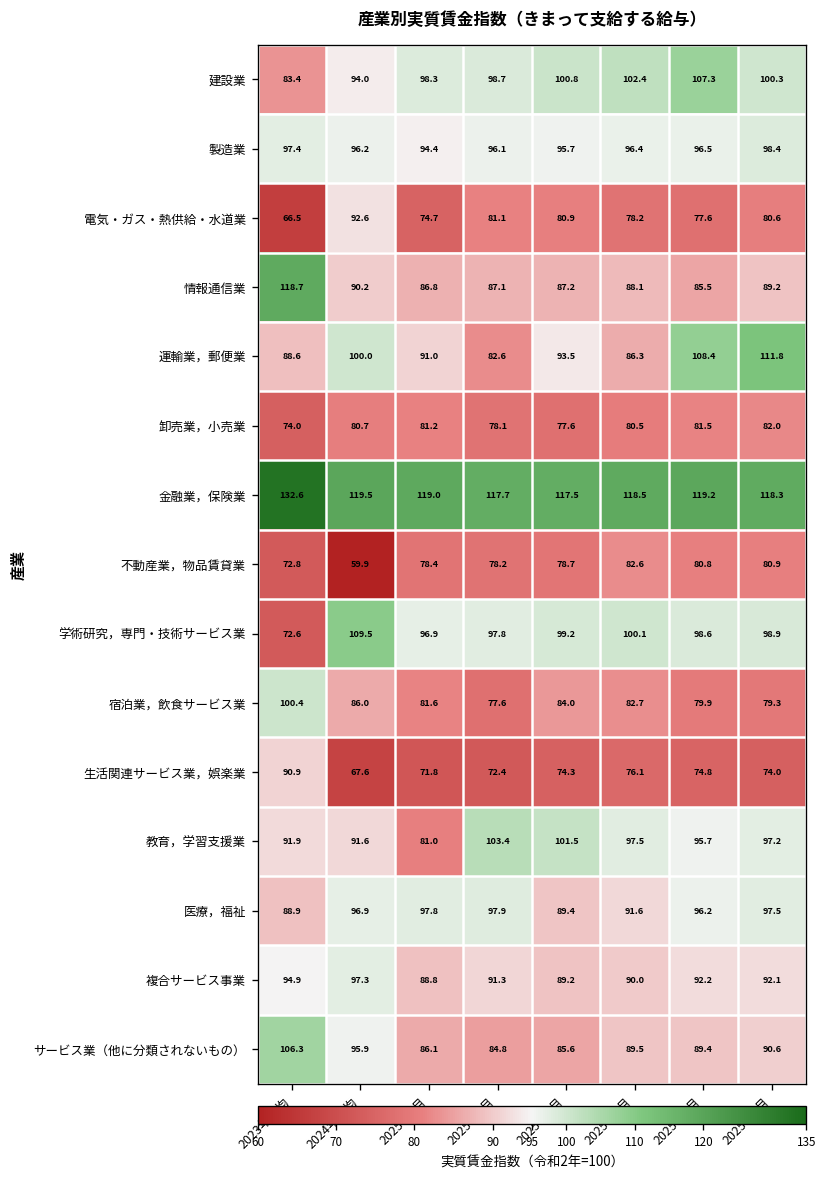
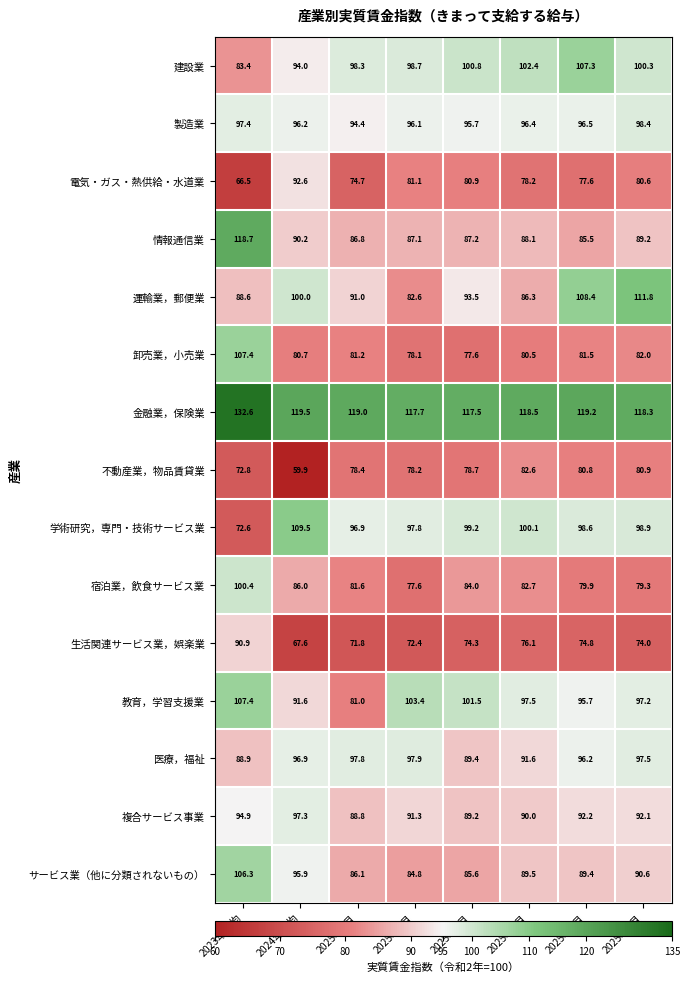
  {
    "建設業": {
      "2023年平均": 83.4
    },
    "製造業": {
      "2023年平均": 97.4
    },
    "電気・ガス・熱供給・水道業": {
      "2023年平均": 66.5
    },
    "情報通信業": {
      "2023年平均": 118.7
    },
    "運輸業，郵便業": {
      "2023年平均": 88.6
    },
    "卸売業，小売業": {
-     "2023年平均": 74.0
+     "2023年平均": 107.4
    },
    "金融業，保険業": {
      "2023年平均": 132.6
    },
    "不動産業，物品賃貸業": {
      "2023年平均": 72.8
    },
    "学術研究，専門・技術サービス業": {
      "2023年平均": 72.6
    },
    "宿泊業，飲食サービス業": {
      "2023年平均": 100.4
    },
    "生活関連サービス業，娯楽業": {
      "2023年平均": 90.9
    },
    "教育，学習支援業": {
-     "2023年平均": 91.9
+     "2023年平均": 107.4
    },
    "医療，福祉": {
      "2023年平均": 88.9
    },
    "複合サービス事業": {
      "2023年平均": 94.9
    },
    "サービス業（他に分類されないもの）": {
      "2023年平均": 106.3
    }
  }
